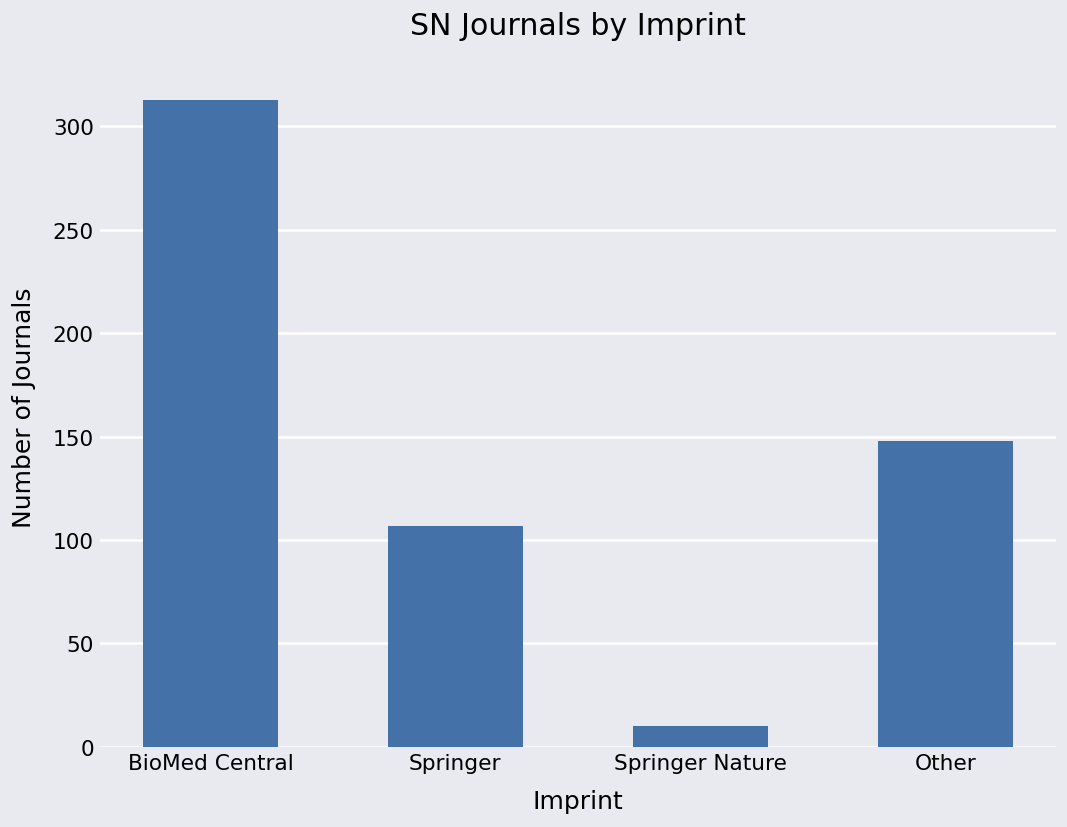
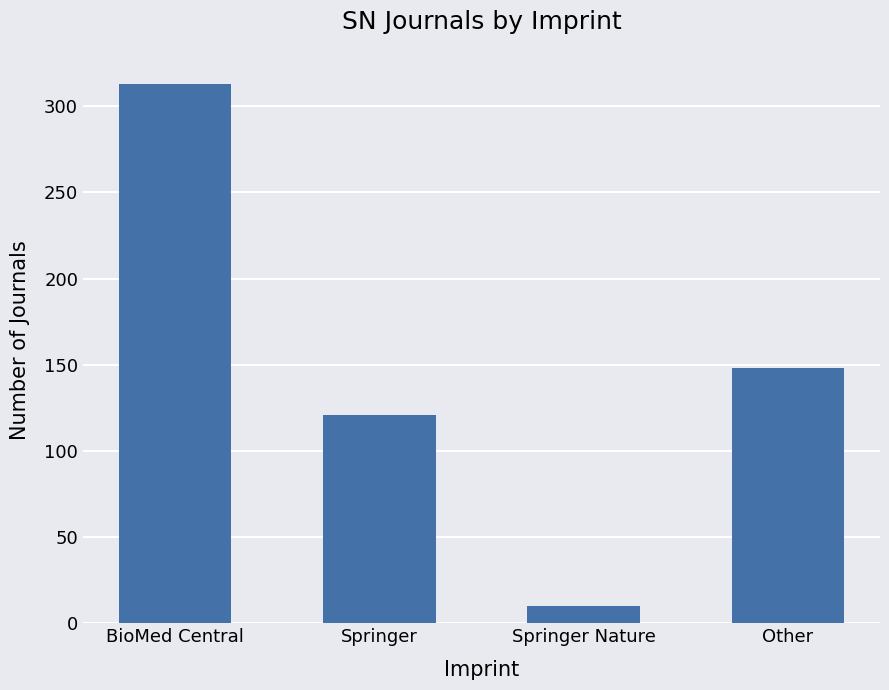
  {
    "BioMed Central": 313,
-   "Springer": 107,
+   "Springer": 121,
    "Springer Nature": 10,
    "Other": 148
  }
